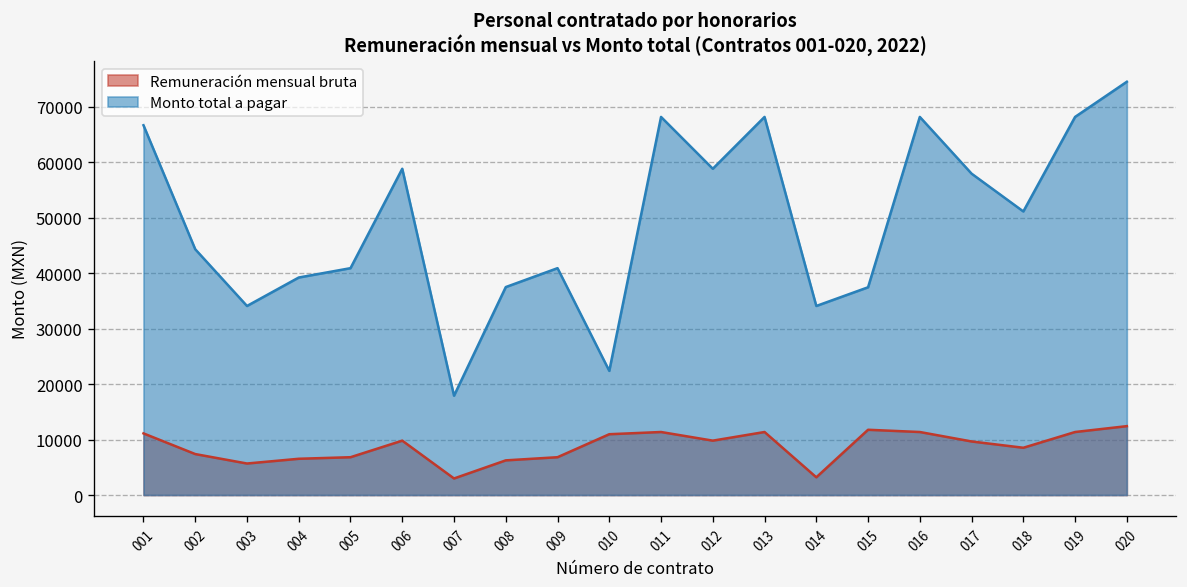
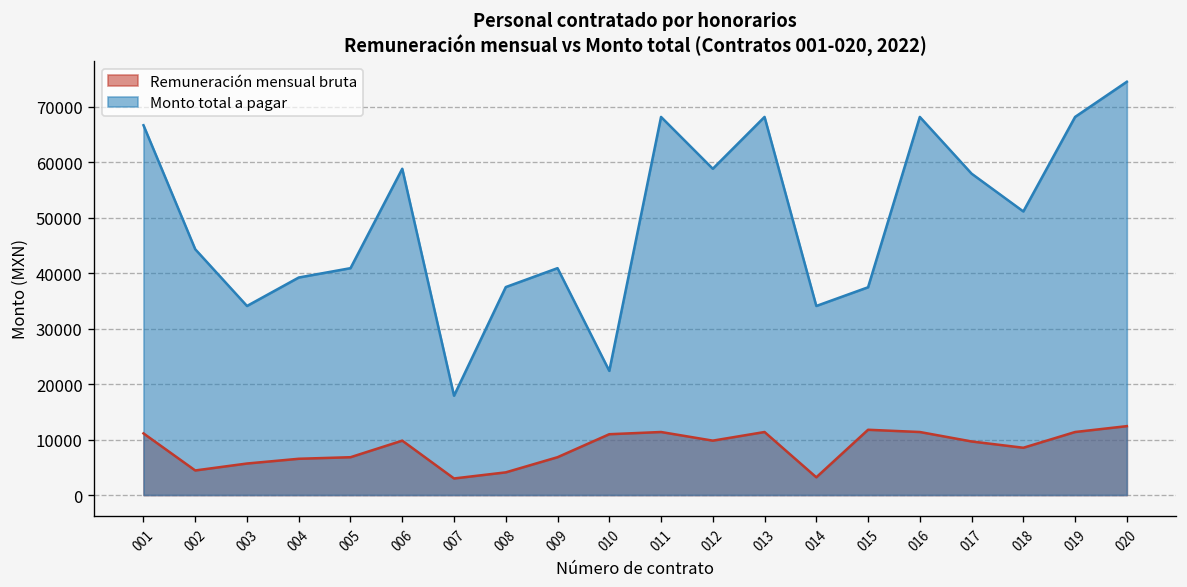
  {
    "Remuneración mensual bruta": {
      "001": 11000,
-     "002": 7000,
+     "002": 4000,
      "003": 6000,
      "004": 7000,
      "005": 7000,
      "006": 10000,
      "007": 3000,
-     "008": 6000,
+     "008": 4000,
      "009": 7000,
      "010": 11000,
      "011": 11000,
      "012": 10000,
      "013": 11000,
      "014": 3000,
      "015": 12000,
      "016": 11000,
      "017": 10000,
      "018": 9000,
      "019": 11000,
      "020": 12000
    },
    "Monto total a pagar": {
      "001": 67000,
      "002": 44000,
      "003": 34000,
      "004": 39000,
      "005": 41000,
      "006": 59000,
      "007": 18000,
      "008": 37000,
      "009": 41000,
      "010": 22000,
      "011": 68000,
      "012": 59000,
      "013": 68000,
      "014": 34000,
      "015": 37000,
      "016": 68000,
      "017": 58000,
      "018": 51000,
      "019": 68000,
      "020": 74000
    }
  }
